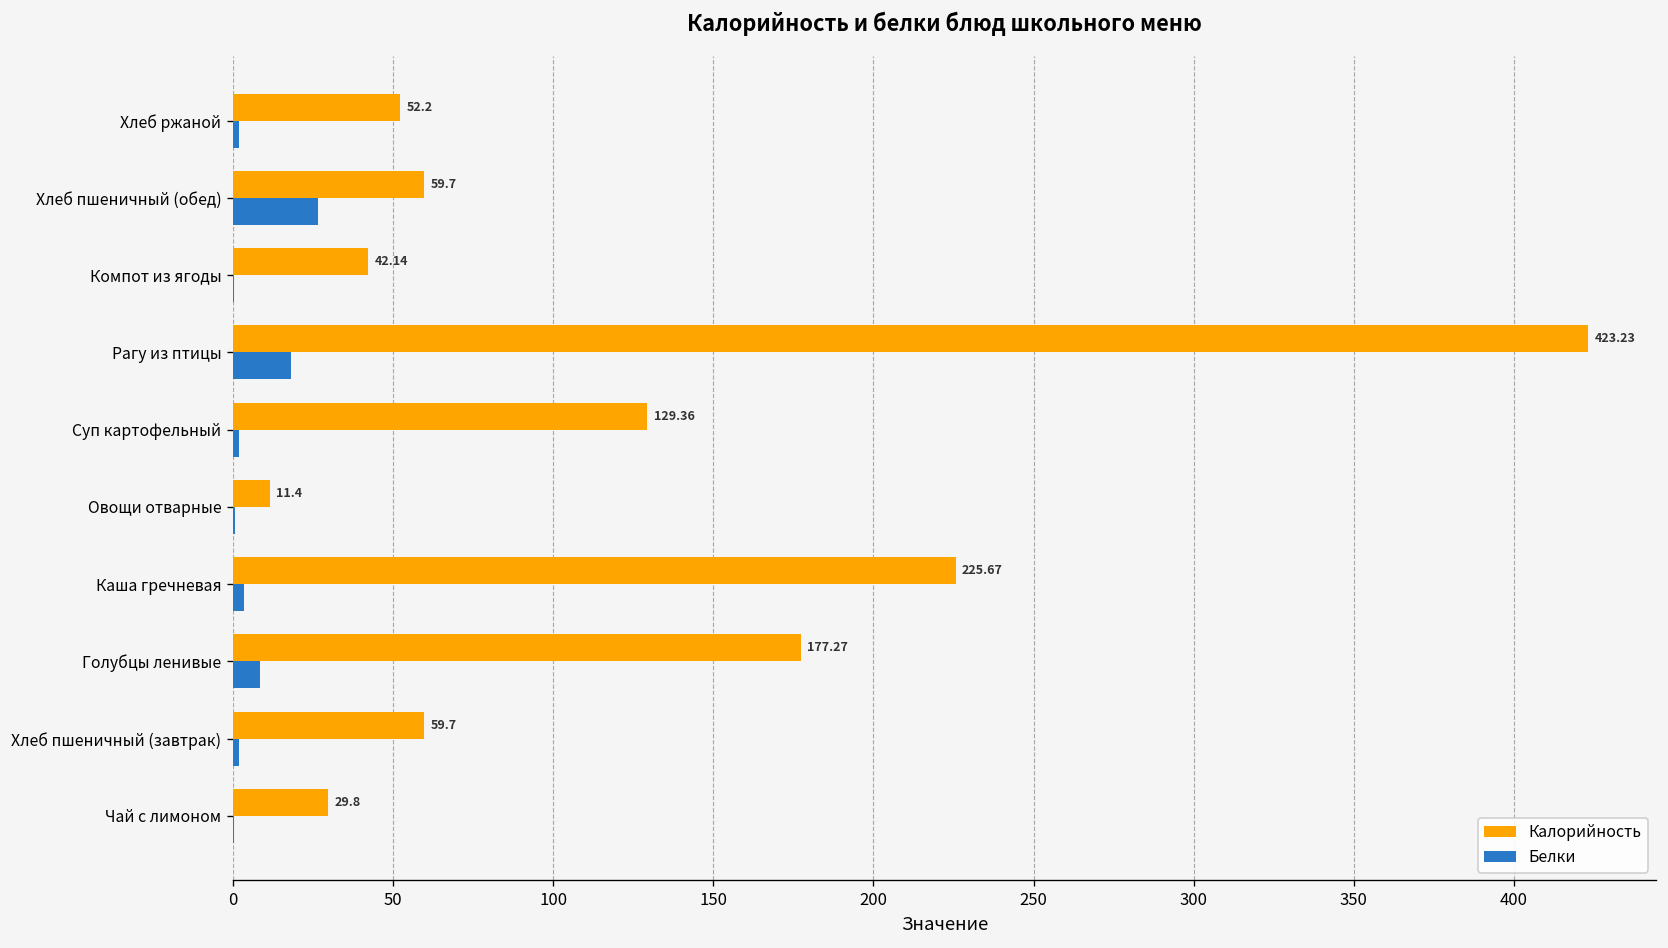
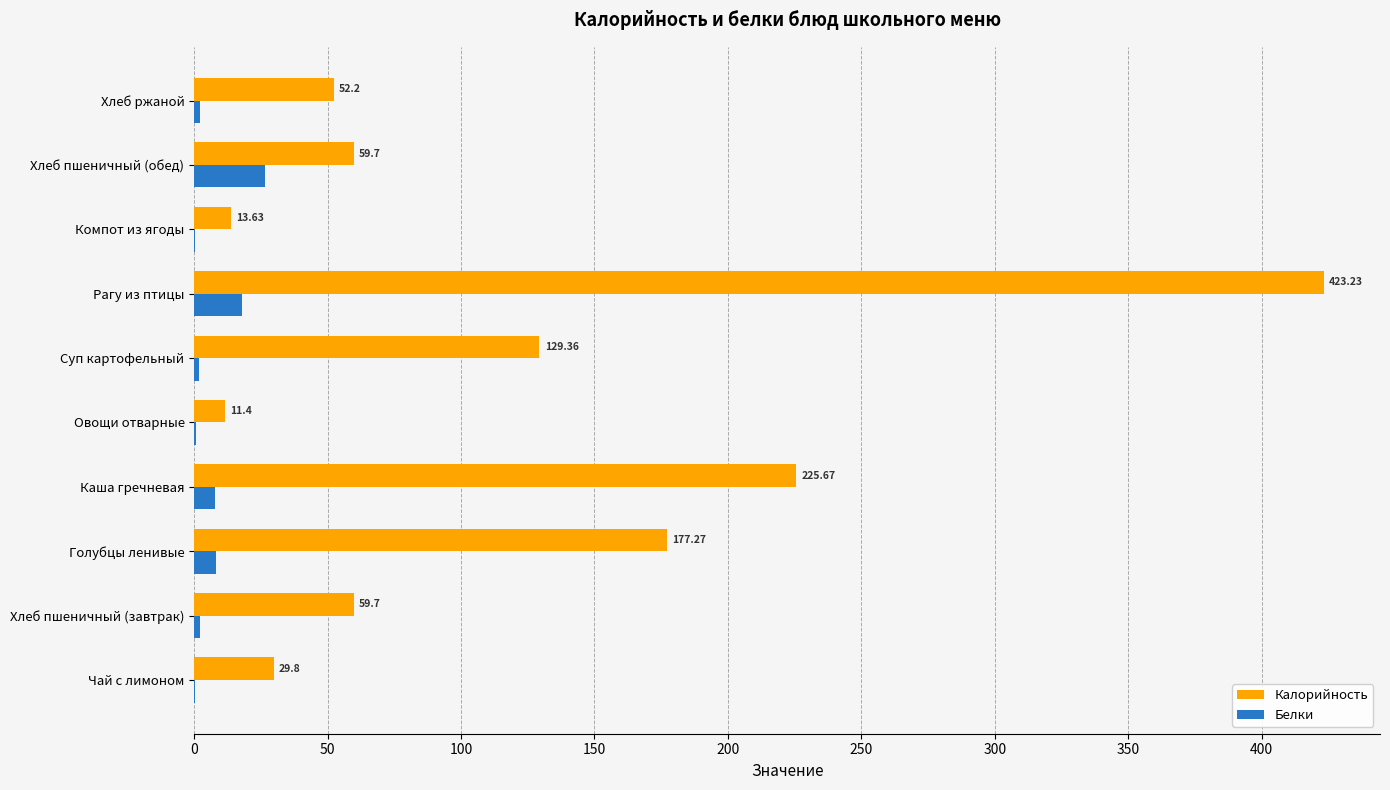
  {
    "Калорийность": {
      "Хлеб ржаной": 52.2,
      "Хлеб пшеничный (обед)": 59.7,
-     "Компот из ягоды": 42.14,
+     "Компот из ягоды": 13.63,
      "Рагу из птицы": 423.23,
      "Суп картофельный": 129.36,
      "Овощи отварные": 11.4,
      "Каша гречневая": 225.67,
      "Голубцы ленивые": 177.27,
      "Хлеб пшеничный (завтрак)": 59.7,
      "Чай с лимоном": 29.8
    },
    "Белки": {
      "Хлеб ржаной": 2,
      "Хлеб пшеничный (обед)": 27,
      "Рагу из птицы": 18,
      "Суп картофельный": 2,
-     "Каша гречневая": 3,
+     "Каша гречневая": 8,
      "Голубцы ленивые": 8,
      "Хлеб пшеничный (завтрак)": 2
    }
  }
